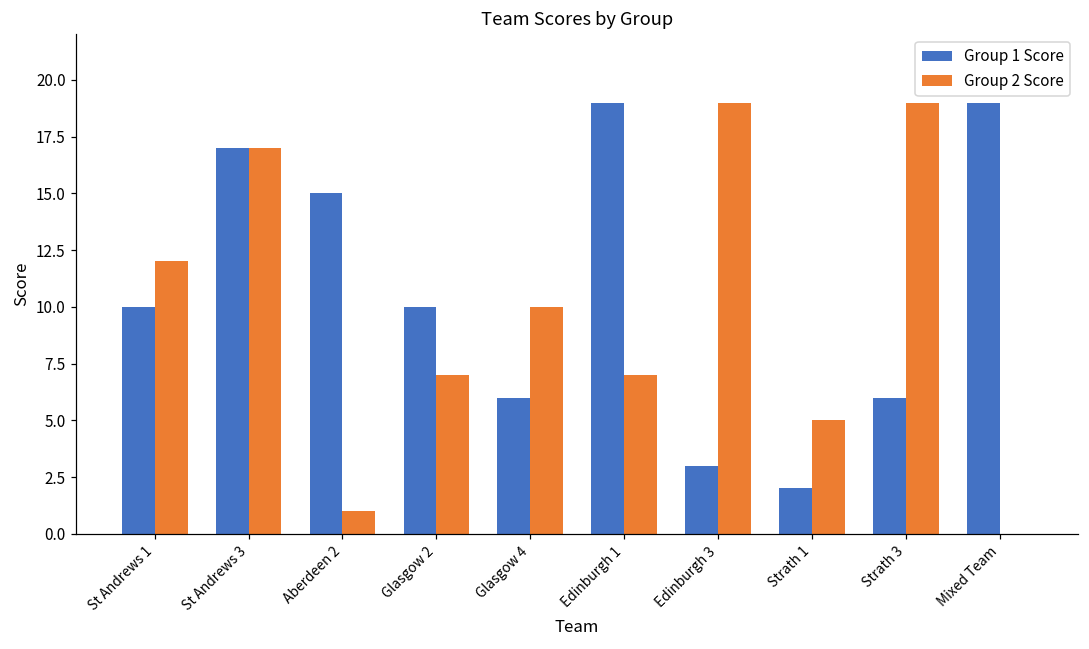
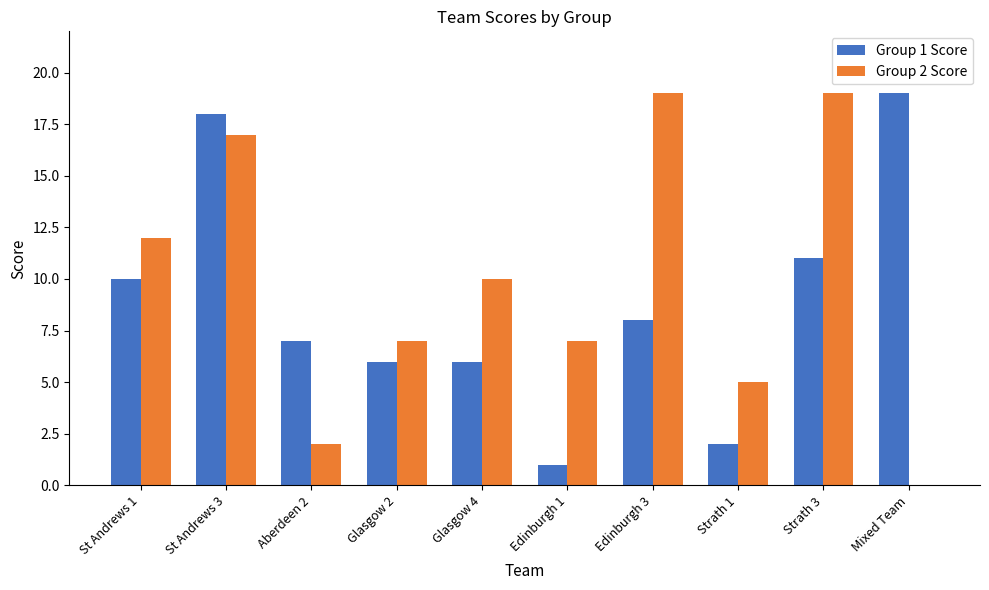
  {
    "Group 1 Score": {
      "St Andrews 1": 10,
-     "St Andrews 3": 17,
-     "Aberdeen 2": 15,
-     "Glasgow 2": 10,
+     "St Andrews 3": 18,
+     "Aberdeen 2": 7,
+     "Glasgow 2": 6,
      "Glasgow 4": 6,
-     "Edinburgh 1": 19,
-     "Edinburgh 3": 3,
+     "Edinburgh 1": 1,
+     "Edinburgh 3": 8,
      "Strath 1": 2,
-     "Strath 3": 6,
+     "Strath 3": 11,
      "Mixed Team": 19
    },
    "Group 2 Score": {
      "St Andrews 1": 12,
      "St Andrews 3": 17,
-     "Aberdeen 2": 1,
+     "Aberdeen 2": 2,
      "Glasgow 2": 7,
      "Glasgow 4": 10,
      "Edinburgh 1": 7,
      "Edinburgh 3": 19,
      "Strath 1": 5,
      "Strath 3": 19,
      "Mixed Team": 0
    }
  }
